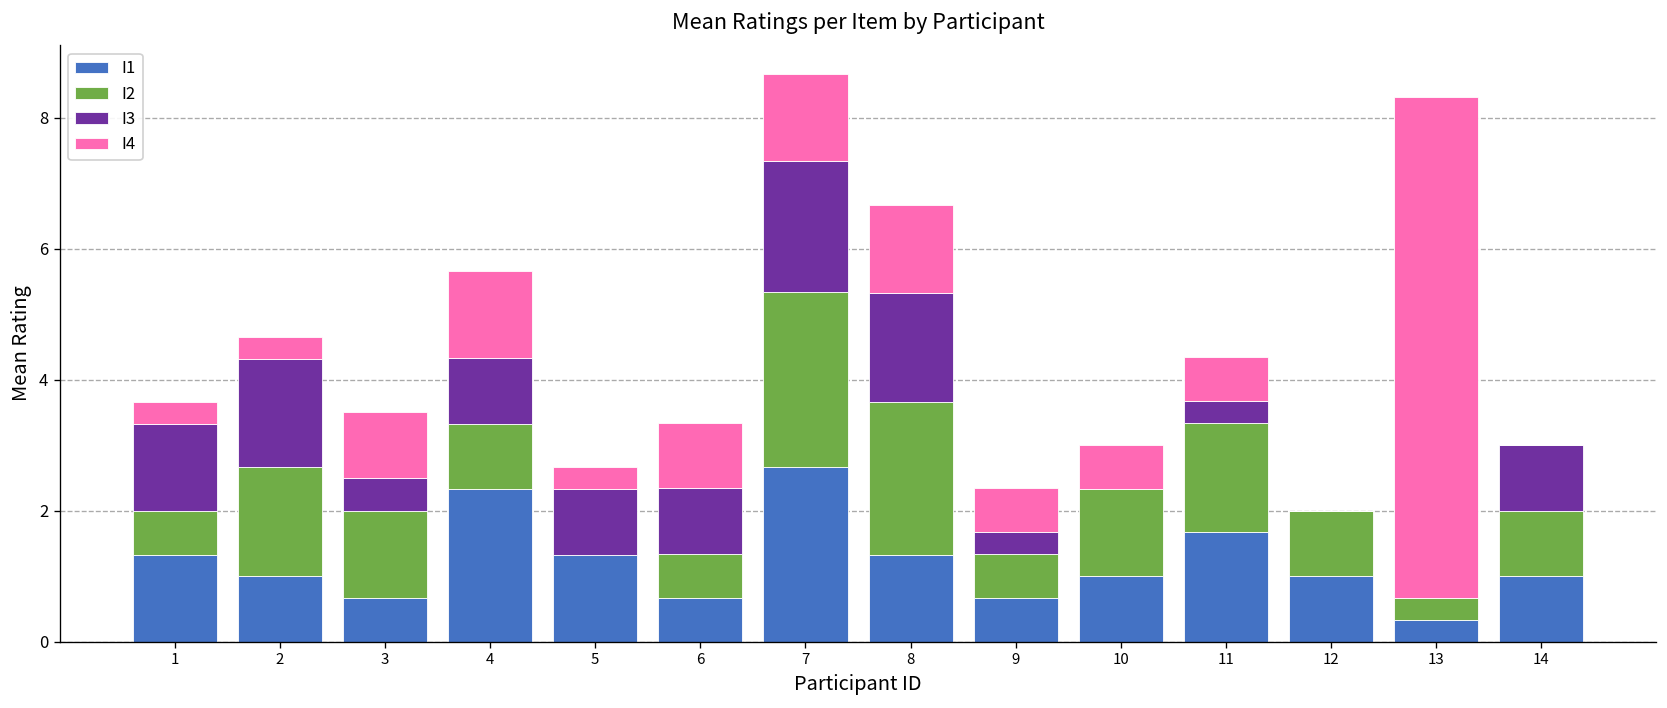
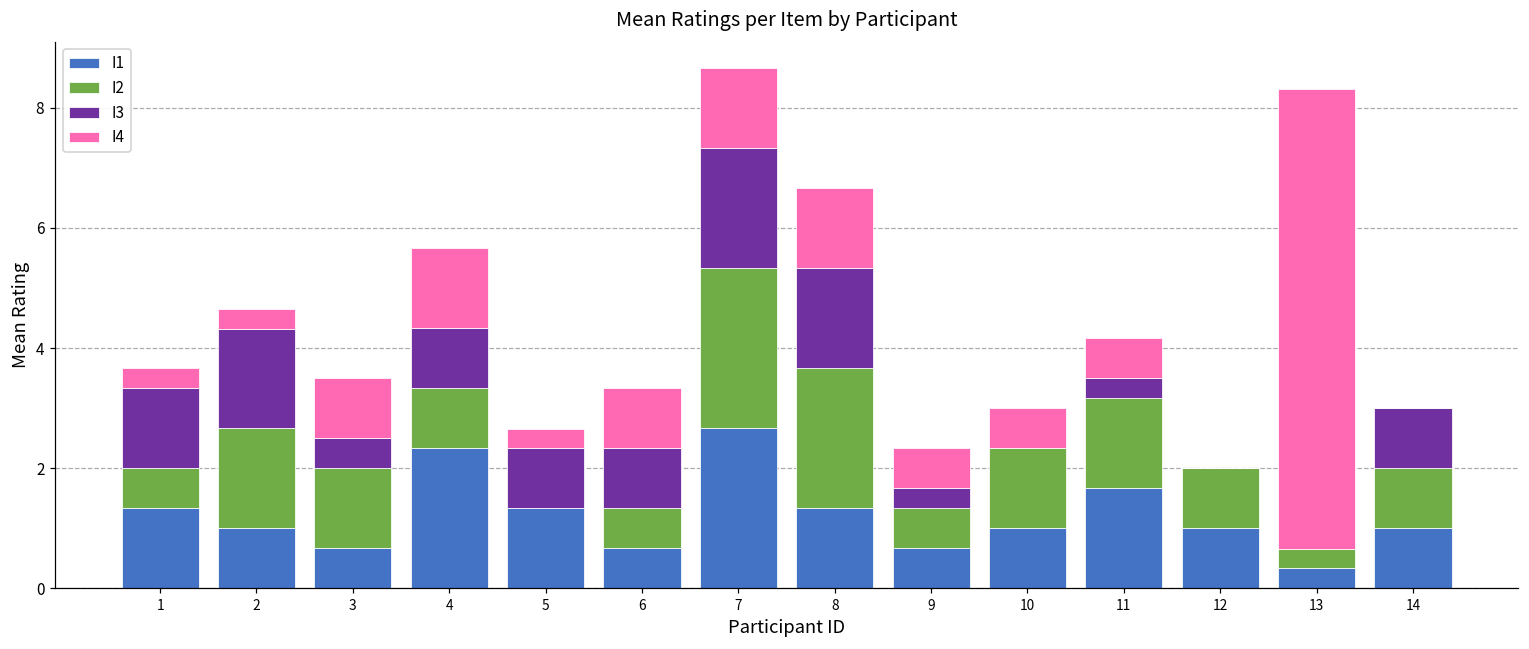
  {
    "I1": {
      "1": 1.3,
      "2": 1.0,
      "3": 0.7,
      "4": 2.3,
      "5": 1.3,
      "6": 0.7,
      "7": 2.7,
      "8": 1.3,
      "9": 0.7,
      "10": 1.0,
      "11": 1.7,
      "12": 1.0,
      "13": 0.3,
      "14": 1.0
    },
    "I2": {
      "1": 0.7,
      "2": 1.7,
      "3": 1.3,
      "4": 1.0,
      "5": 0.0,
      "6": 0.7,
      "7": 2.7,
      "8": 2.3,
      "9": 0.7,
      "10": 1.3,
-     "11": 1.7,
+     "11": 1.5,
      "12": 1.0,
      "13": 0.3,
      "14": 1.0
    },
    "I3": {
      "1": 1.3,
      "2": 1.7,
      "3": 0.5,
      "4": 1.0,
      "5": 1.0,
      "6": 1.0,
      "7": 2.0,
      "8": 1.7,
      "9": 0.3,
      "10": 0.0,
      "11": 0.3,
      "12": 0.0,
      "13": 0.0,
      "14": 1.0
    },
    "I4": {
      "1": 0.3,
      "2": 0.3,
      "3": 1.0,
      "4": 1.3,
      "5": 0.3,
      "6": 1.0,
      "7": 1.3,
      "8": 1.3,
      "9": 0.7,
      "10": 0.7,
      "11": 0.7,
      "12": 0.0,
      "13": 7.7,
      "14": 0.0
    }
  }
